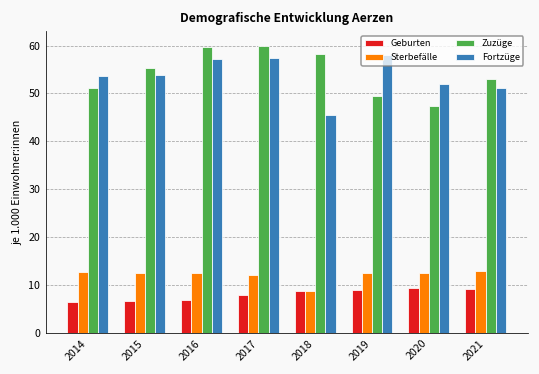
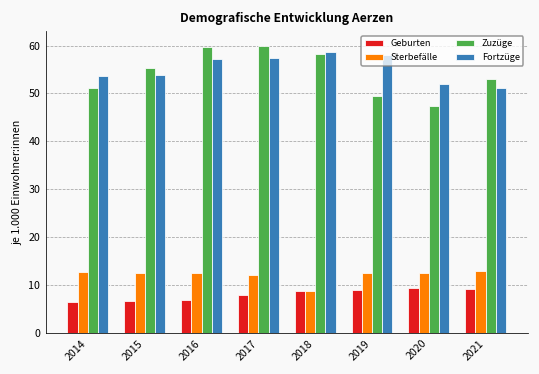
  {
    "Geburten": {
      "2014": 6,
      "2015": 7,
      "2016": 7,
      "2017": 8,
      "2018": 9,
      "2019": 9,
      "2020": 9,
      "2021": 9
    },
    "Sterbefälle": {
      "2014": 13,
      "2015": 13,
      "2016": 12,
      "2017": 12,
      "2018": 9,
      "2019": 13,
      "2020": 13,
      "2021": 13
    },
    "Zuzüge": {
      "2014": 51,
      "2015": 55,
      "2016": 60,
      "2017": 60,
      "2018": 58,
      "2019": 49,
      "2020": 47,
      "2021": 53
    },
    "Fortzüge": {
      "2014": 54,
      "2015": 54,
      "2016": 57,
      "2017": 57,
-     "2018": 46,
+     "2018": 59,
      "2020": 52,
      "2021": 51
    }
  }
